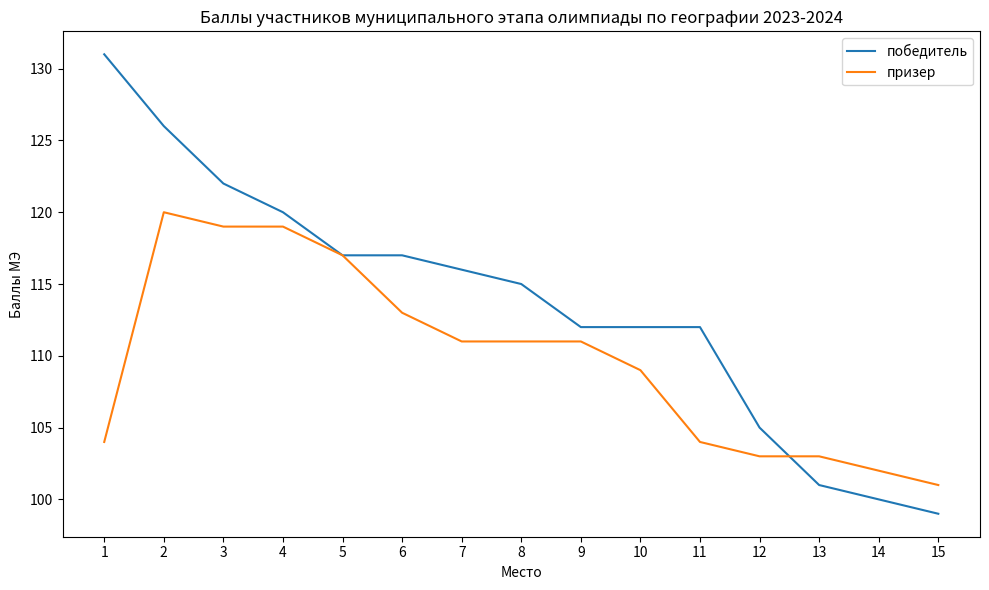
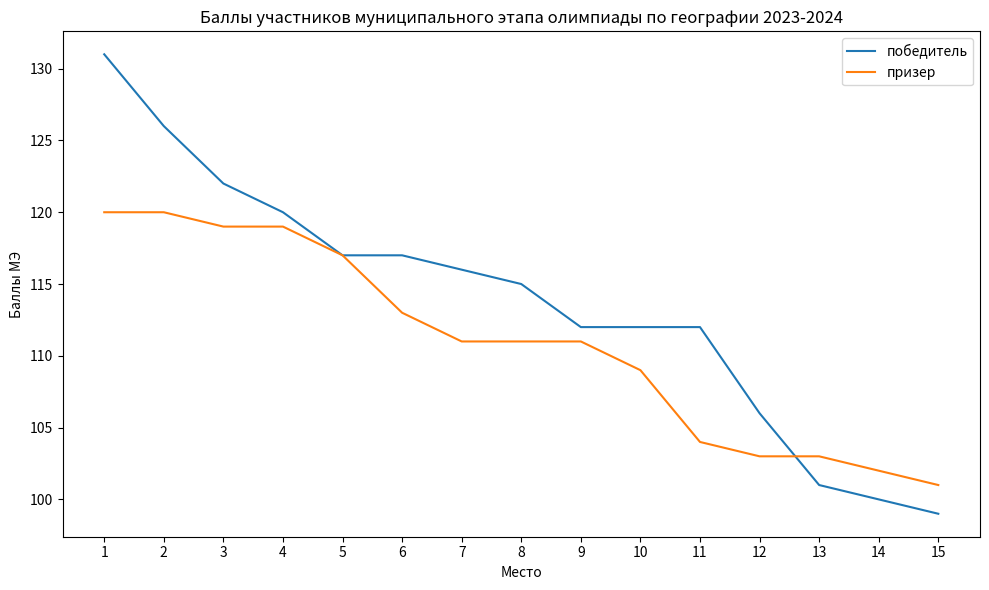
  {
    "победитель": {
      "1": 131,
      "2": 126,
      "3": 122,
      "4": 120,
      "6": 117,
      "7": 116,
      "8": 115,
      "9": 112,
      "10": 112,
      "11": 112,
-     "12": 105,
+     "12": 106,
      "13": 101,
      "14": 100,
      "15": 99
    },
    "призер": {
-     "1": 104,
+     "1": 120,
      "2": 120,
      "3": 119,
      "4": 119,
      "6": 113,
      "7": 111,
      "8": 111,
      "9": 111,
      "10": 109,
      "11": 104,
      "12": 103,
      "13": 103,
      "14": 102,
      "15": 101
    }
  }
